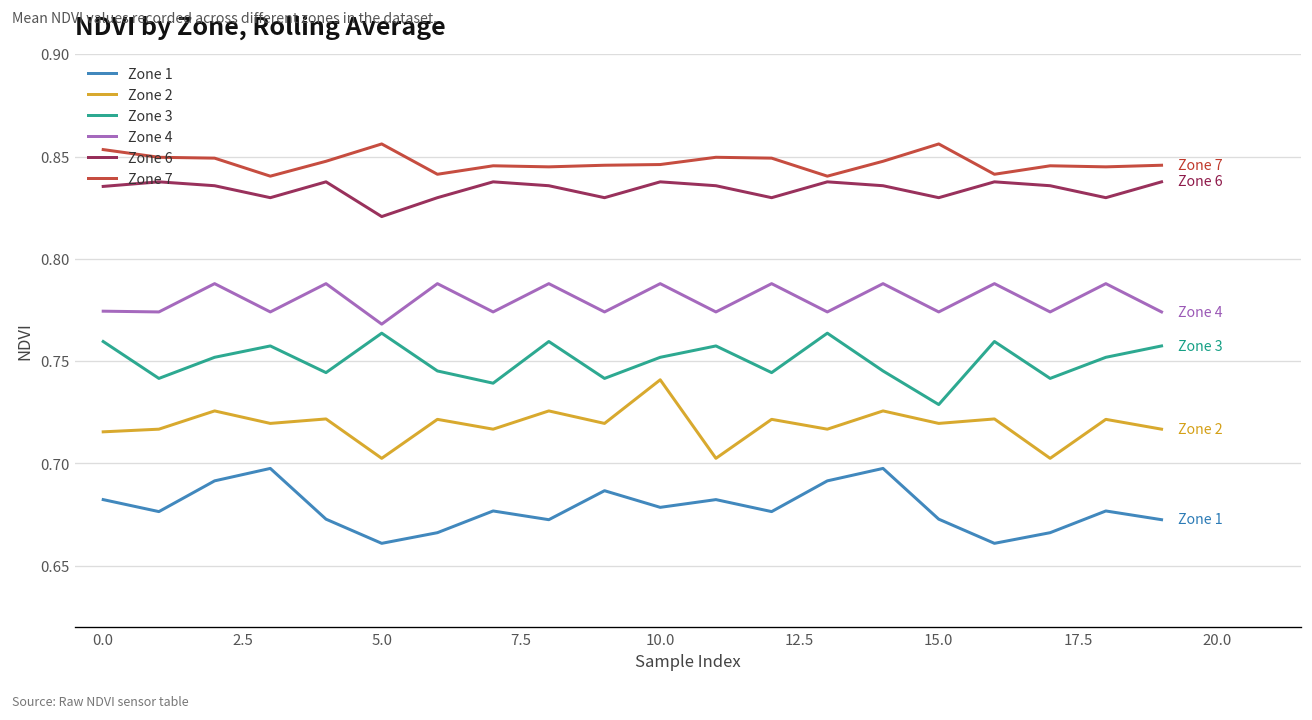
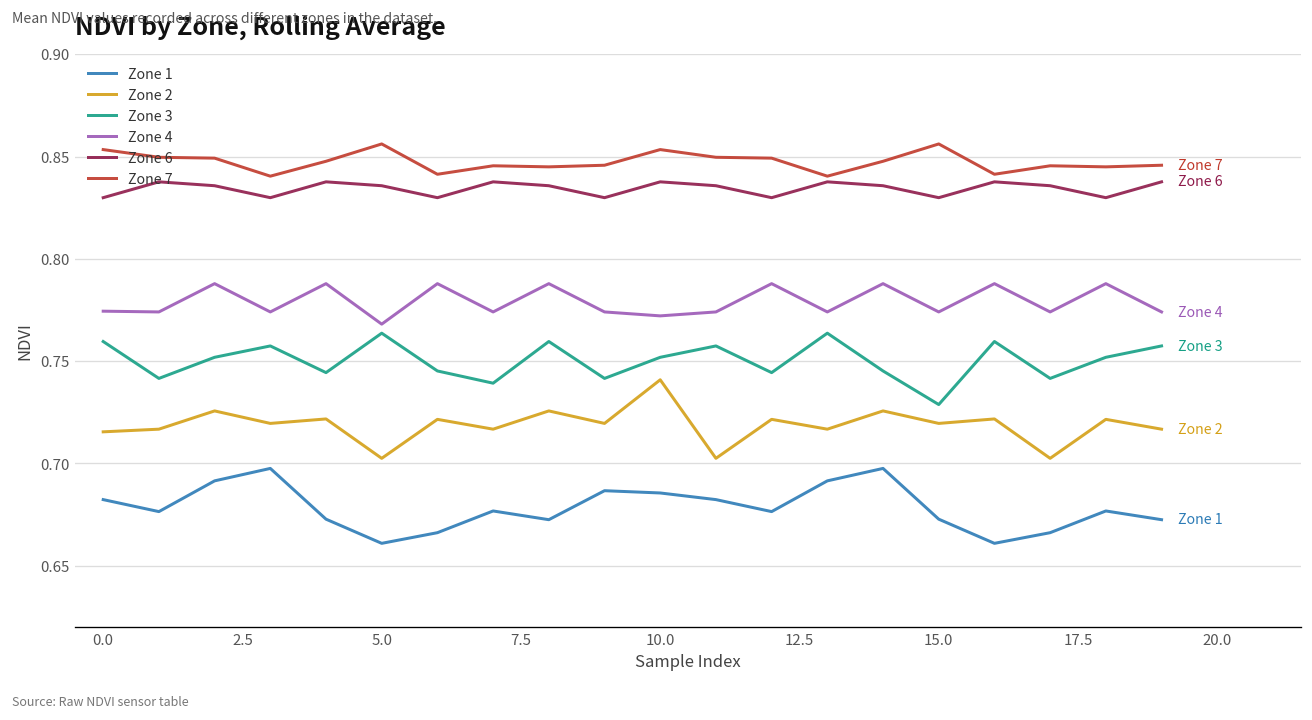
  {
    "Zone 1": {
      "0.0": 0.682,
      "5.0": 0.661,
-     "10.0": 0.679,
+     "10.0": 0.686,
      "15.0": 0.673
    },
    "Zone 2": {
      "0.0": 0.715,
      "5.0": 0.702,
      "10.0": 0.741,
      "15.0": 0.720
    },
    "Zone 3": {
      "0.0": 0.760,
      "5.0": 0.764,
      "10.0": 0.752,
      "15.0": 0.729
    },
    "Zone 4": {
      "0.0": 0.774,
      "5.0": 0.768,
-     "10.0": 0.788,
+     "10.0": 0.772,
      "15.0": 0.774
    },
    "Zone 6": {
-     "0.0": 0.835,
-     "5.0": 0.821,
+     "0.0": 0.830,
+     "5.0": 0.836,
      "10.0": 0.838,
      "15.0": 0.830
    },
    "Zone 7": {
      "0.0": 0.853,
      "5.0": 0.856,
-     "10.0": 0.846,
+     "10.0": 0.853,
      "15.0": 0.856
    }
  }
